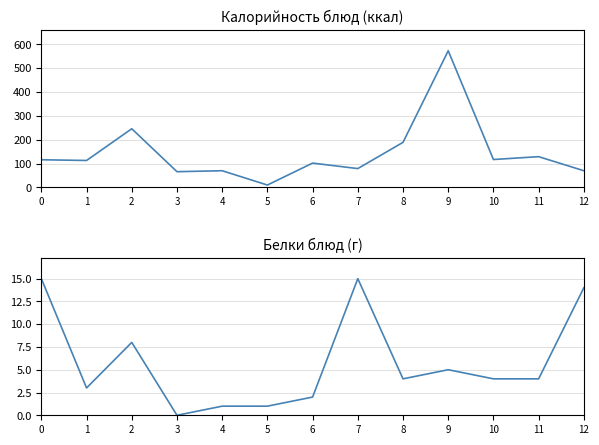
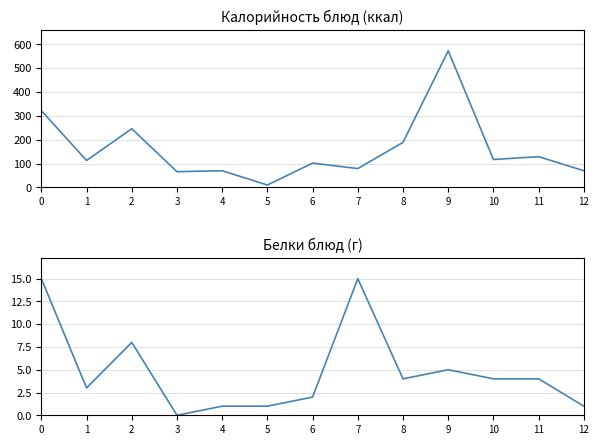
  {
    "Калорийность блюд (ккал)": {
-     "0": 120,
+     "0": 320,
      "1": 110,
      "2": 250,
      "3": 70,
      "4": 70,
      "5": 10,
      "6": 100,
      "7": 80,
      "8": 190,
      "9": 570,
      "10": 120,
      "11": 130,
      "12": 70
    },
    "Белки блюд (г)": {
      "0": 15,
      "1": 3,
      "2": 8,
      "3": 0,
      "4": 1,
      "5": 1,
      "6": 2,
      "7": 15,
      "8": 4,
      "9": 5,
      "10": 4,
      "11": 4,
-     "12": 14
+     "12": 1
    }
  }
